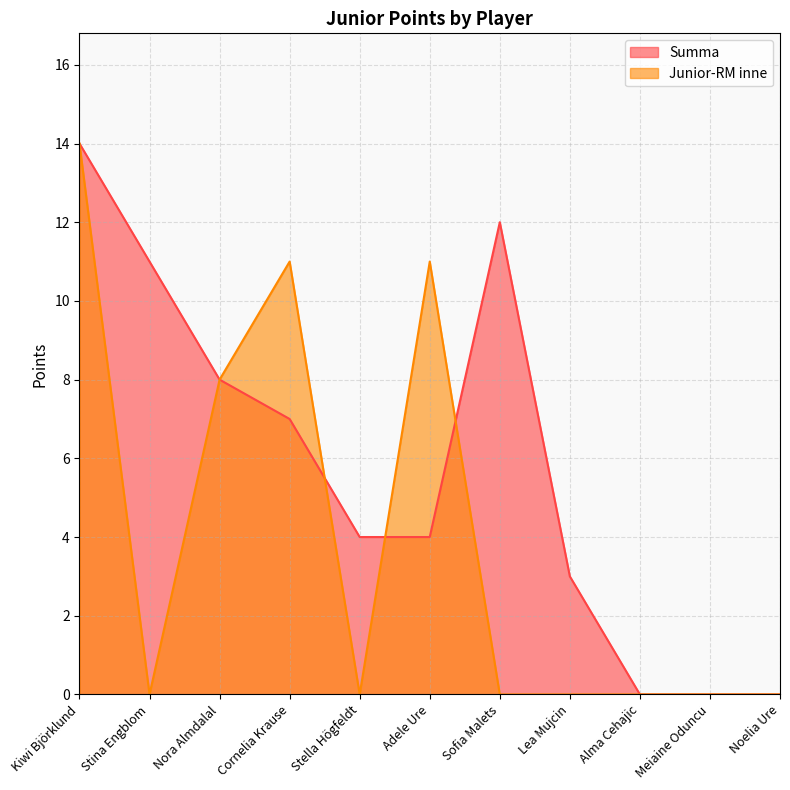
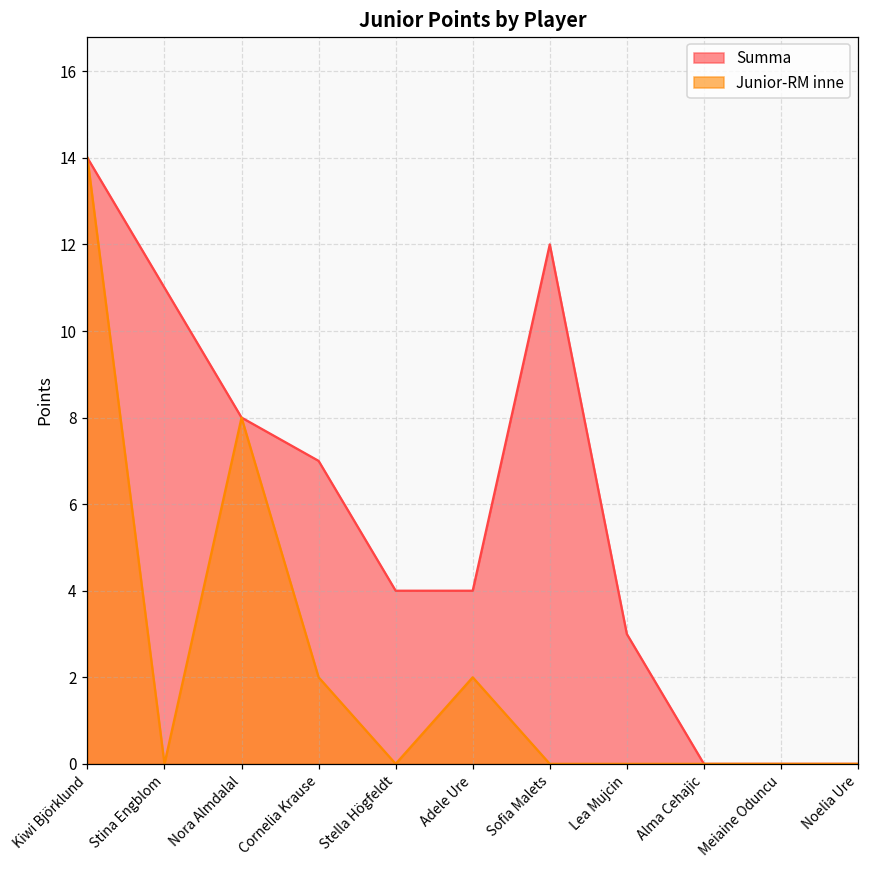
  {
    "Summa": {
      "Stina Engblom": 11,
      "Cornelia Krause": 7,
      "Stella Högfeldt": 4,
      "Adele Ure": 4,
      "Sofia Malets": 12,
      "Lea Mujcin": 3
    },
    "Junior-RM inne": {
      "Stina Engblom": 0,
-     "Cornelia Krause": 11,
+     "Cornelia Krause": 2,
      "Stella Högfeldt": 0,
-     "Adele Ure": 11,
+     "Adele Ure": 2,
      "Sofia Malets": 0,
      "Lea Mujcin": 0
    }
  }
